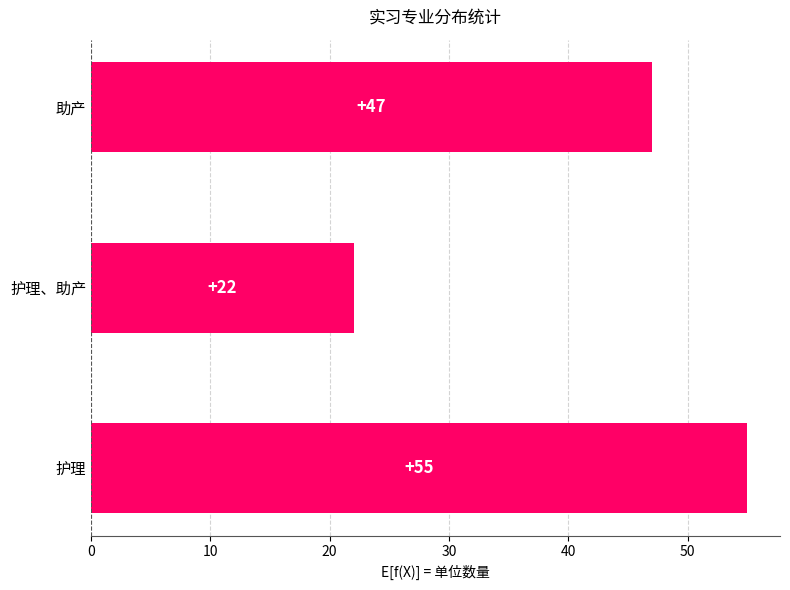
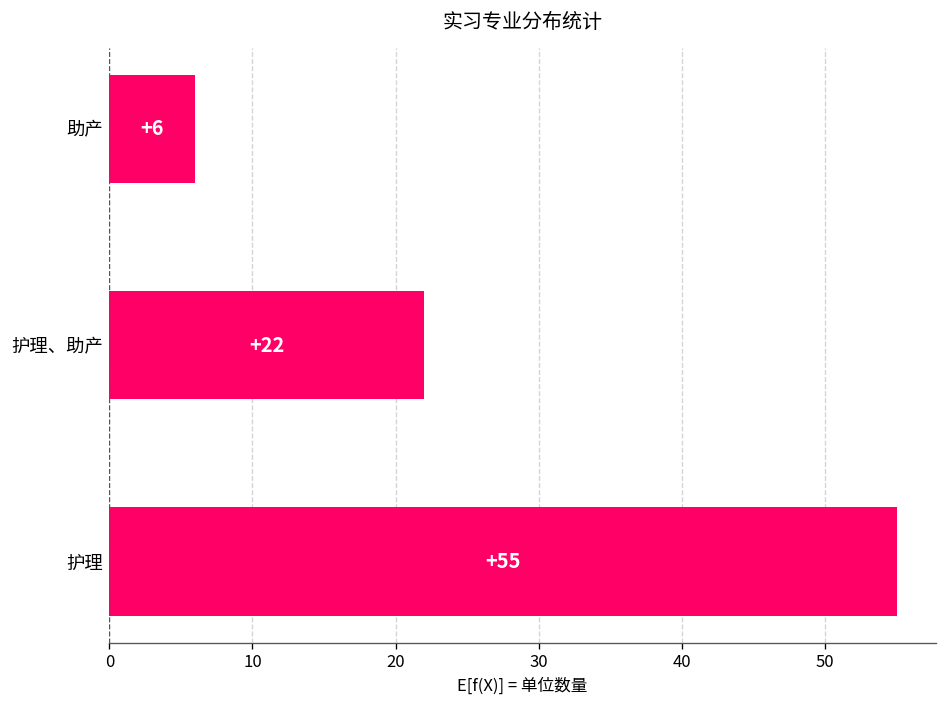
  {
-   "助产": "+47",
+   "助产": "+6",
    "护理、助产": "+22",
    "护理": "+55"
  }
